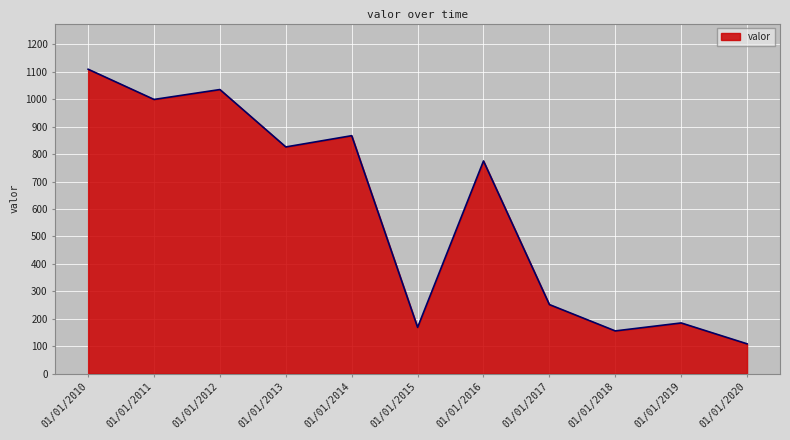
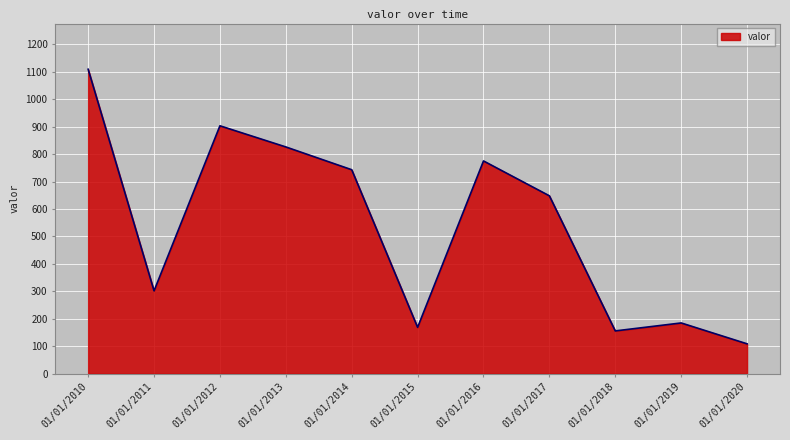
  {
    "01/01/2010": 1110,
-   "01/01/2011": 1000,
-   "01/01/2012": 1040,
+   "01/01/2011": 300,
+   "01/01/2012": 900,
    "01/01/2013": 830,
-   "01/01/2014": 870,
+   "01/01/2014": 740,
    "01/01/2015": 170,
    "01/01/2016": 780,
-   "01/01/2017": 250,
+   "01/01/2017": 650,
    "01/01/2018": 160,
    "01/01/2019": 190,
    "01/01/2020": 110
  }
